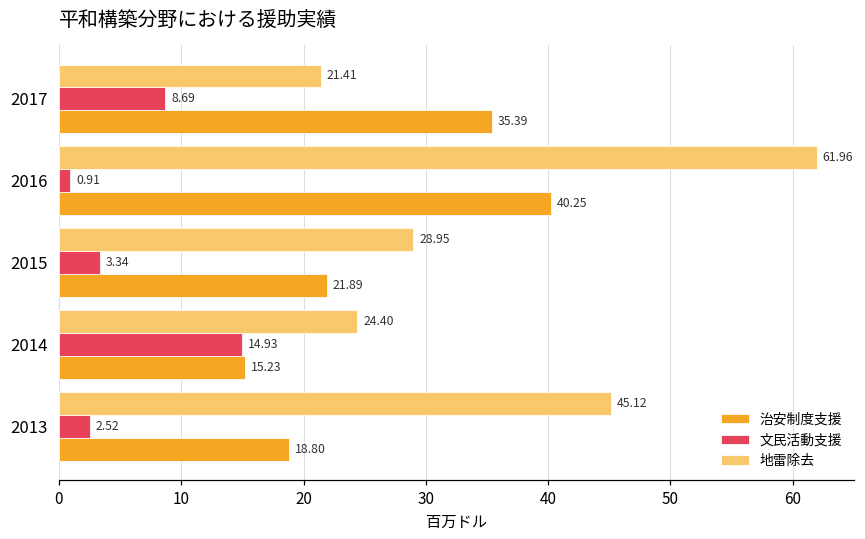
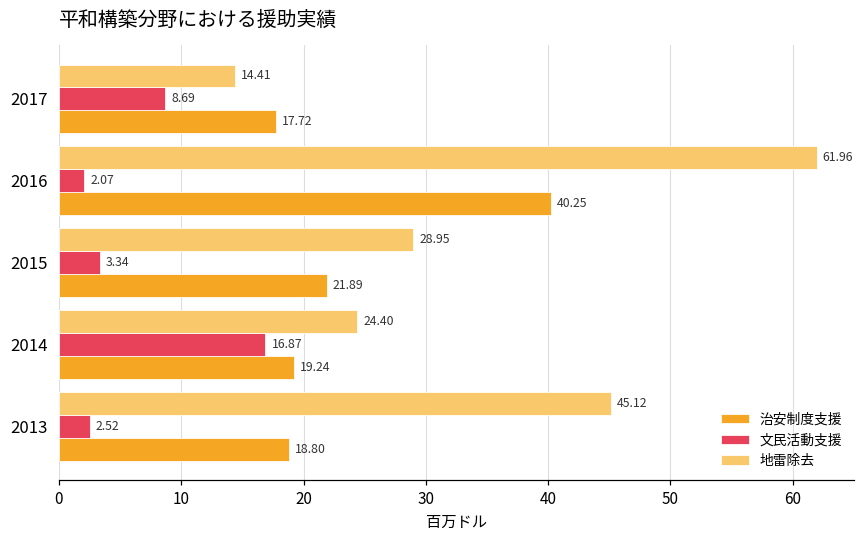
  {
    "治安制度支援": {
-     "2017": 35.39,
+     "2017": 17.72,
      "2016": 40.25,
      "2015": 21.89,
-     "2014": 15.23,
+     "2014": 19.24,
      "2013": 18.80
    },
    "文民活動支援": {
      "2017": 8.69,
-     "2016": 0.91,
+     "2016": 2.07,
      "2015": 3.34,
-     "2014": 14.93,
+     "2014": 16.87,
      "2013": 2.52
    },
    "地雷除去": {
-     "2017": 21.41,
+     "2017": 14.41,
      "2016": 61.96,
      "2015": 28.95,
      "2014": 24.40,
      "2013": 45.12
    }
  }
